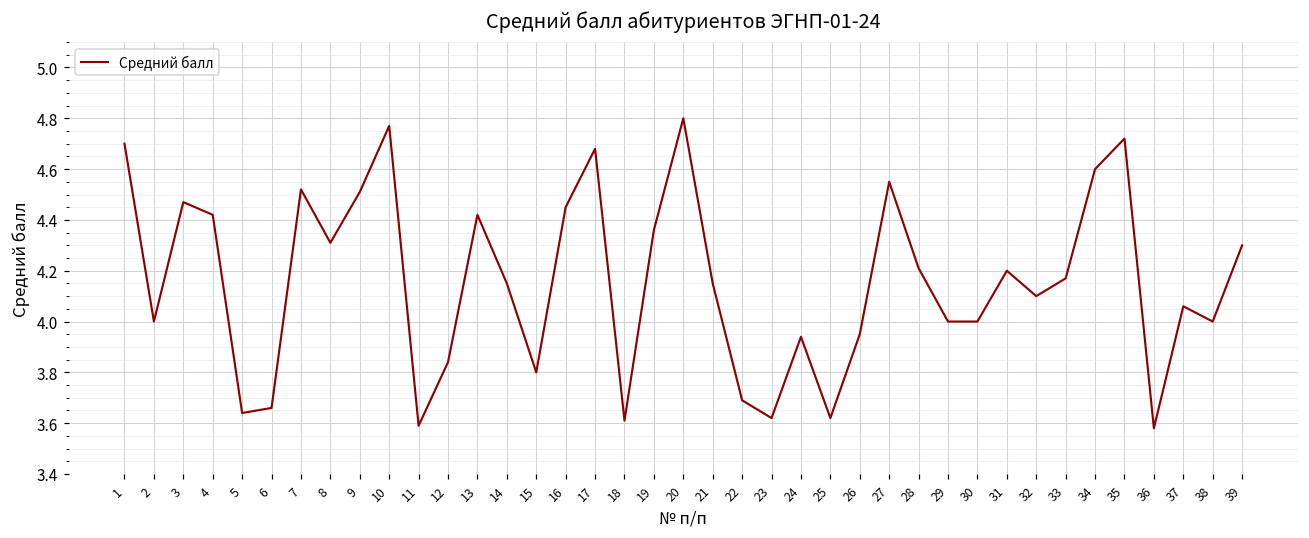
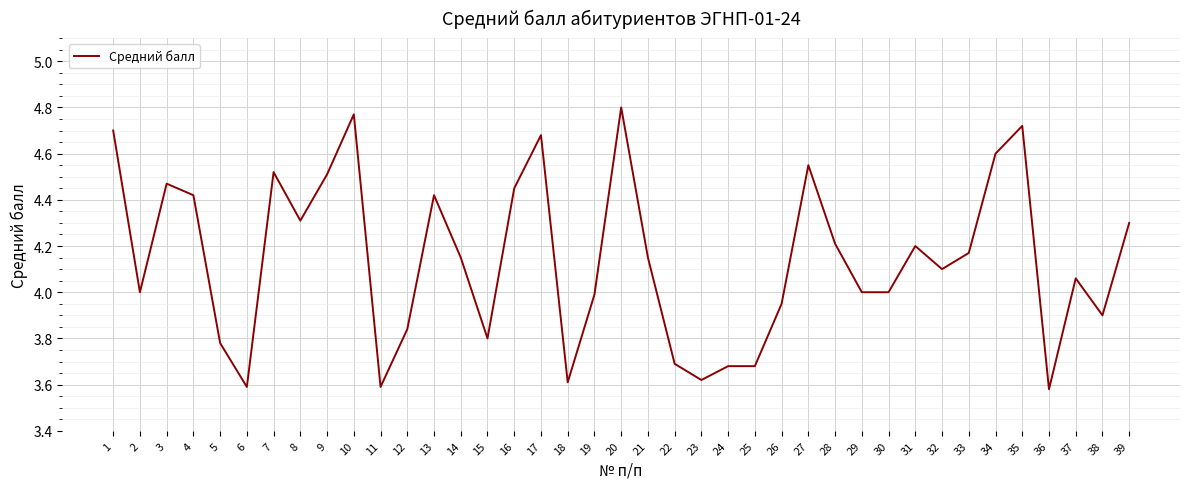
  {
    "1": 4.70,
    "2": 4.00,
    "3": 4.47,
    "4": 4.42,
-   "5": 3.64,
-   "6": 3.66,
+   "5": 3.78,
+   "6": 3.59,
    "7": 4.52,
    "8": 4.31,
    "9": 4.51,
    "10": 4.77,
    "11": 3.59,
    "12": 3.84,
    "13": 4.42,
    "14": 4.15,
    "15": 3.80,
    "16": 4.45,
    "17": 4.68,
    "18": 3.61,
-   "19": 4.36,
+   "19": 3.99,
    "20": 4.80,
    "21": 4.15,
    "22": 3.69,
    "23": 3.62,
-   "24": 3.94,
-   "25": 3.62,
+   "24": 3.68,
+   "25": 3.68,
    "26": 3.95,
    "27": 4.55,
    "28": 4.21,
    "29": 4.00,
    "30": 4.00,
    "31": 4.20,
    "32": 4.10,
    "33": 4.17,
    "34": 4.60,
    "35": 4.72,
    "36": 3.58,
    "37": 4.06,
-   "38": 4.0,
+   "38": 3.9,
    "39": 4.30
  }
